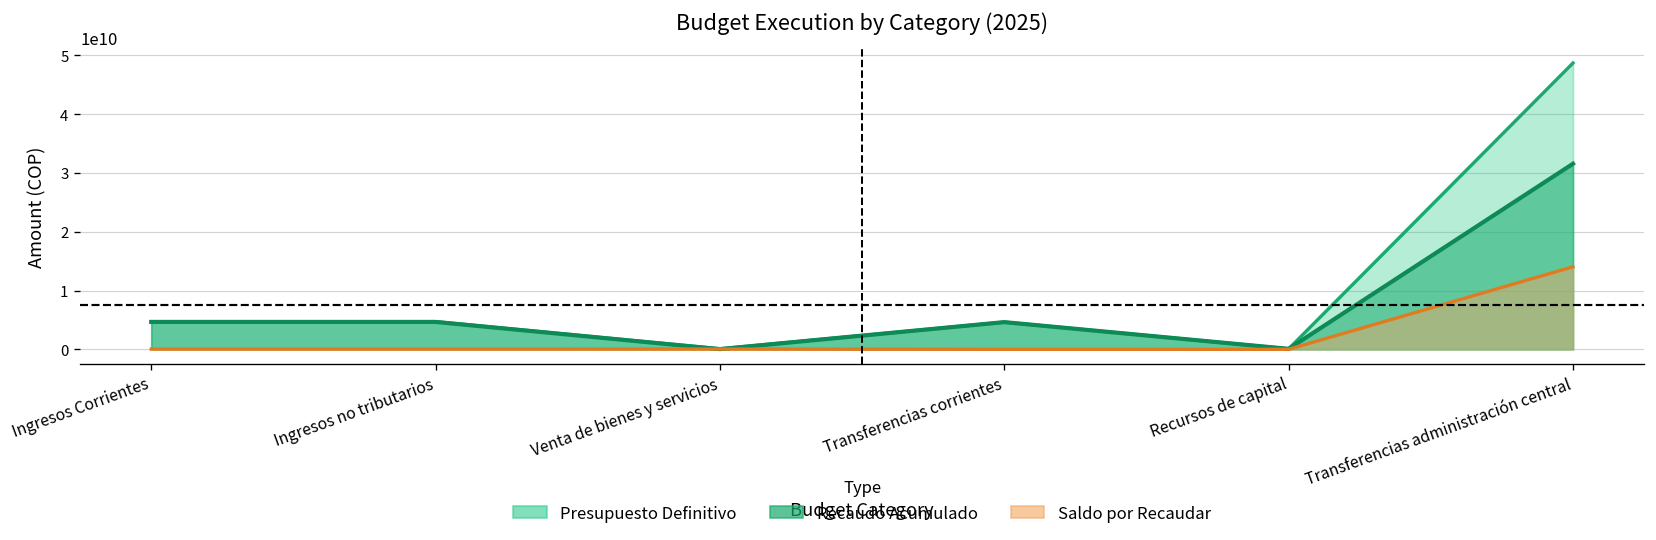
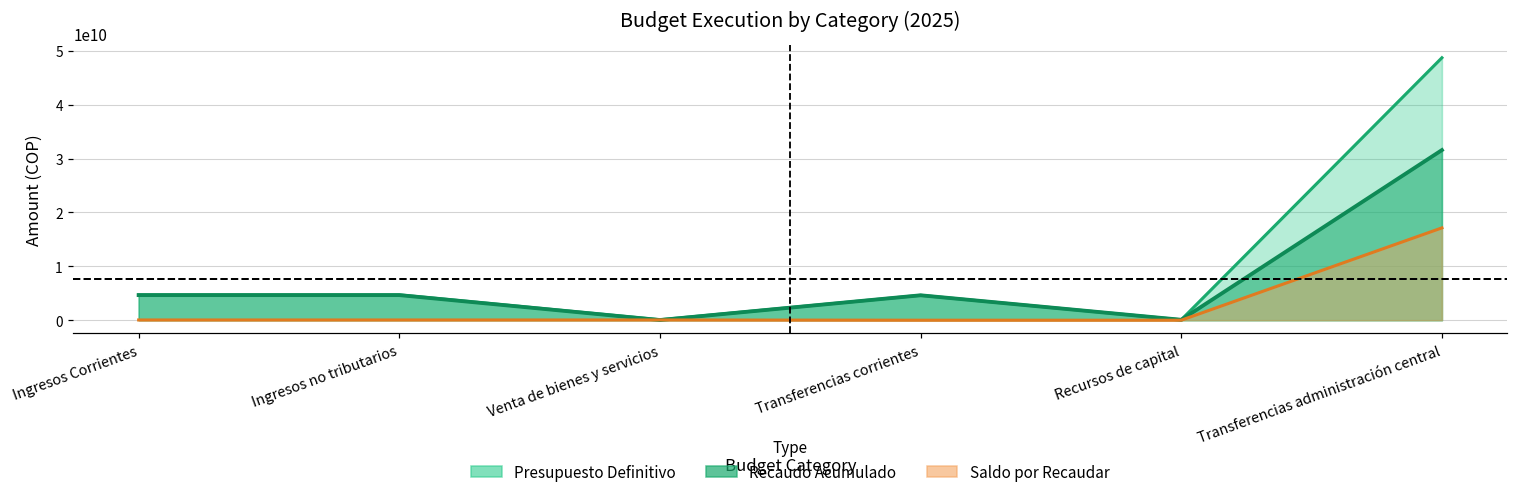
  {
    "Saldo por Recaudar": {
      "Ingresos Corrientes": 0,
      "Ingresos no tributarios": 0,
      "Transferencias corrientes": 0,
-     "Transferencias administración central": 14000000000
+     "Transferencias administración central": 17000000000
    }
  }
